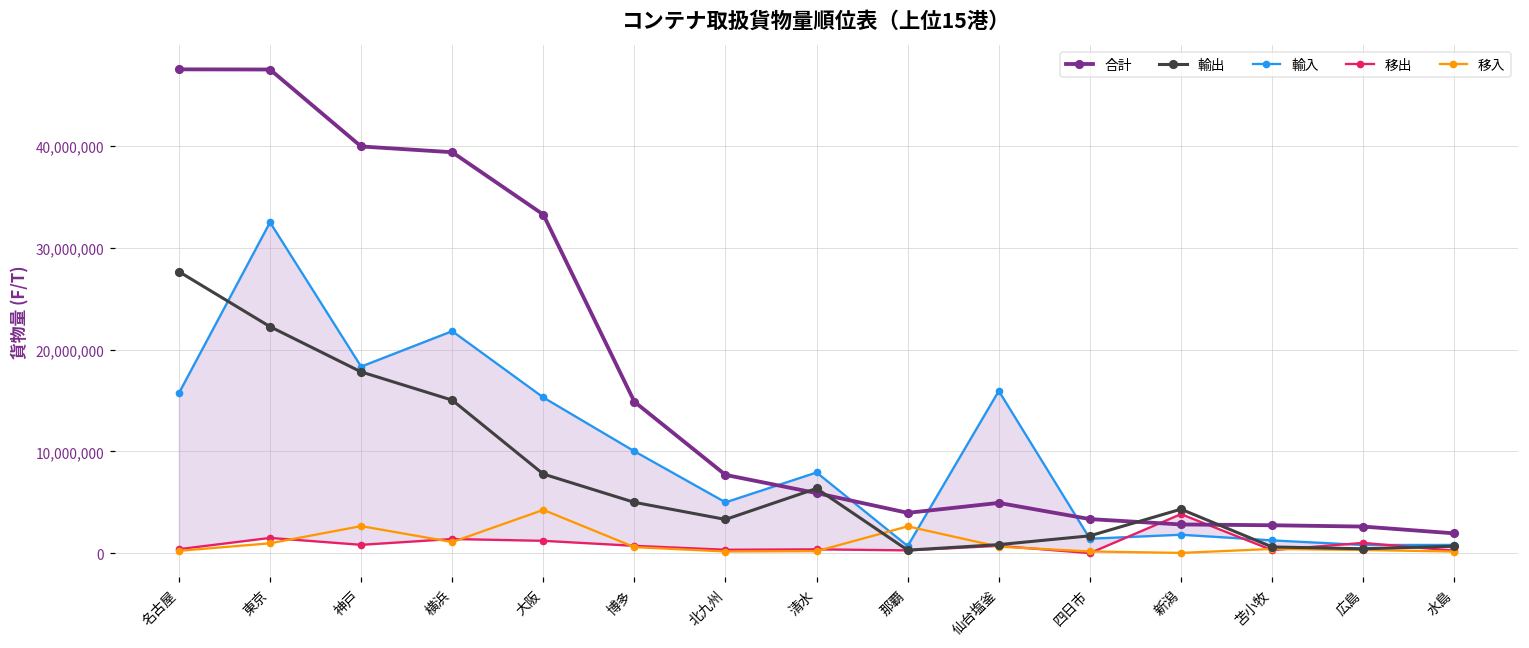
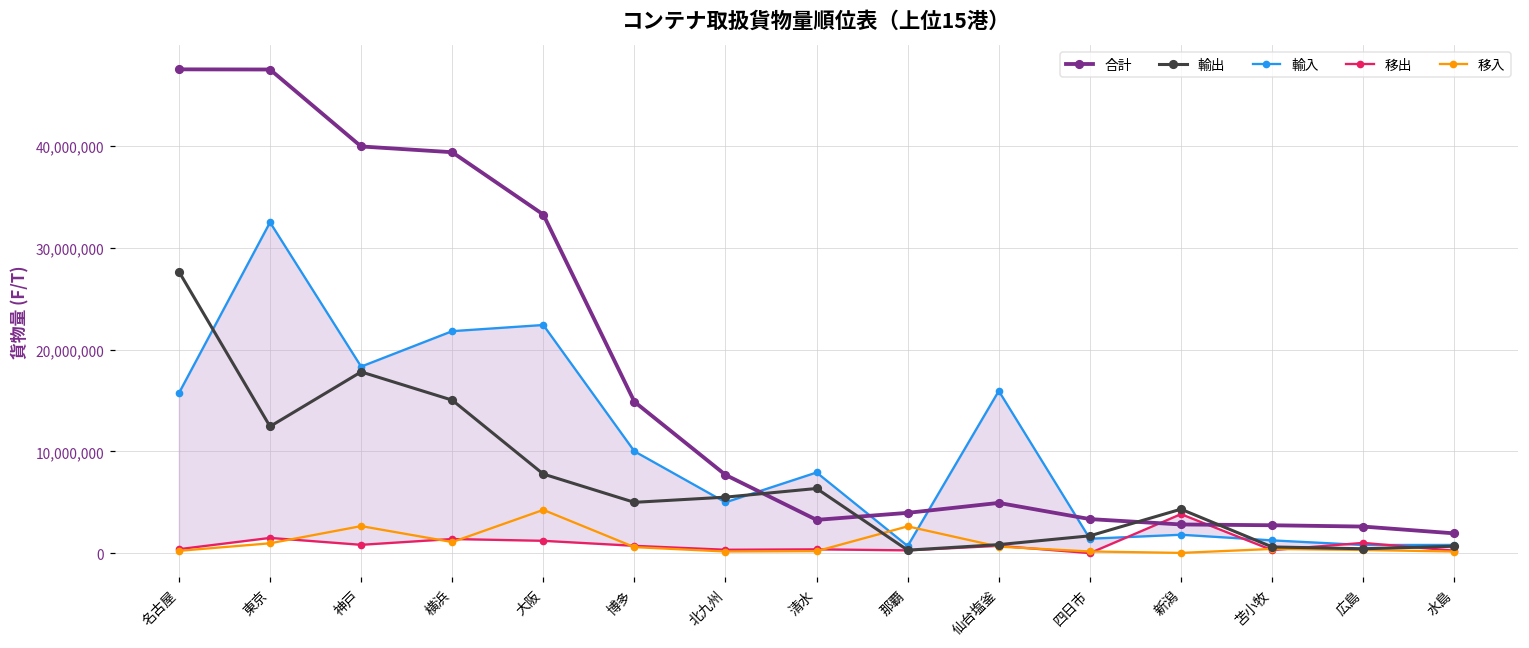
  {
    "合計": {
      "名古屋": "47,000,000",
      "東京": "47,000,000",
      "神戸": "40,000,000",
      "横浜": "39,000,000",
      "大阪": "33,000,000",
      "博多": "15,000,000",
      "北九州": "8,000,000",
-     "清水": "6,000,000",
+     "清水": "3,000,000",
      "那覇": "4,000,000",
      "仙台塩釜": "5,000,000",
      "四日市": "3,000,000",
      "新潟": "3,000,000",
      "苫小牧": "3,000,000",
      "広島": "3,000,000",
      "水島": "2,000,000"
    },
    "輸出": {
      "名古屋": "28,000,000",
-     "東京": "22,000,000",
+     "東京": "12,000,000",
      "神戸": "18,000,000",
      "横浜": "15,000,000",
      "大阪": "8,000,000",
      "博多": "5,000,000",
-     "北九州": "3,000,000",
+     "北九州": "6,000,000",
      "清水": "6,000,000",
      "四日市": "2,000,000",
      "新潟": "4,000,000"
    },
    "輸入": {
-     "大阪": "15,000,000",
+     "大阪": "22,000,000",
      "新潟": "2,000,000"
    },
    "移出": {
      "東京": "2,000,000",
      "神戸": "1,000,000",
      "横浜": "1,000,000",
      "大阪": "1,000,000"
    },
    "移入": {
      "東京": "1,000,000",
      "神戸": "3,000,000",
      "横浜": "1,000,000",
      "大阪": "4,000,000",
      "那覇": "3,000,000",
      "新潟": "0"
    }
  }
